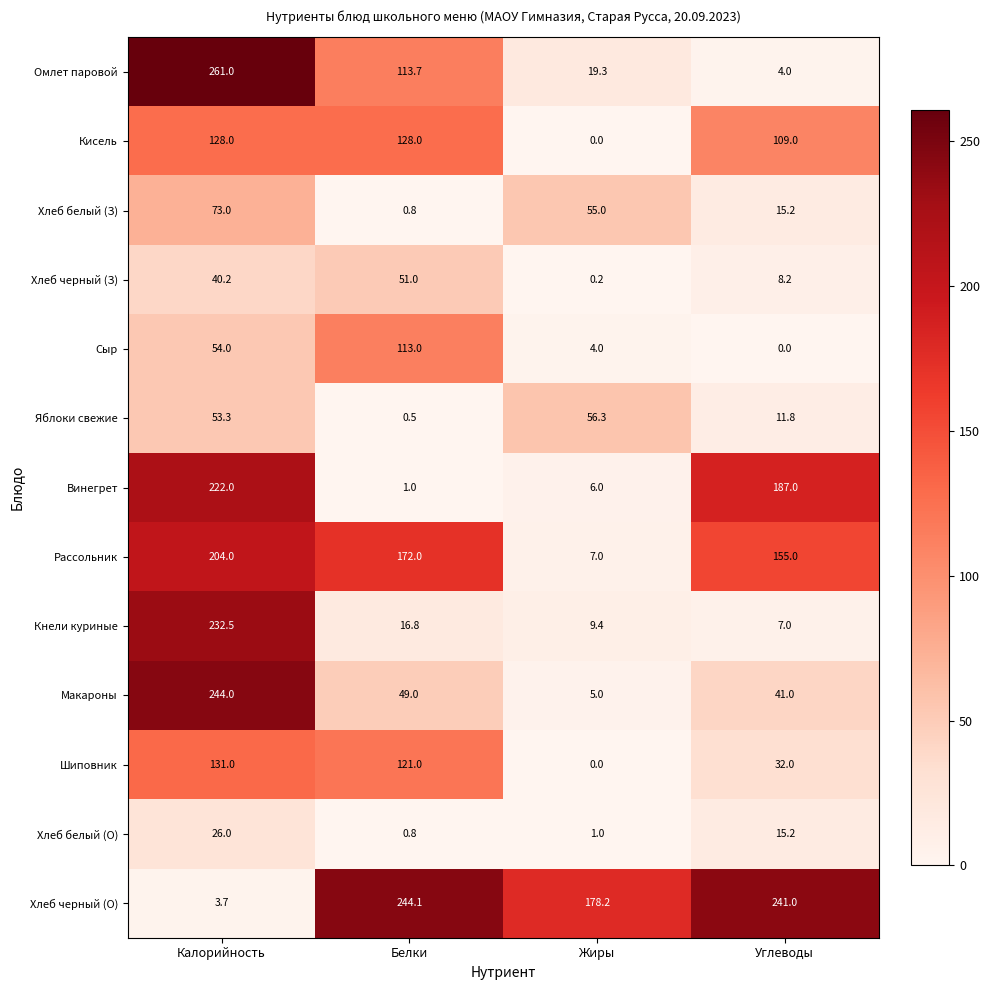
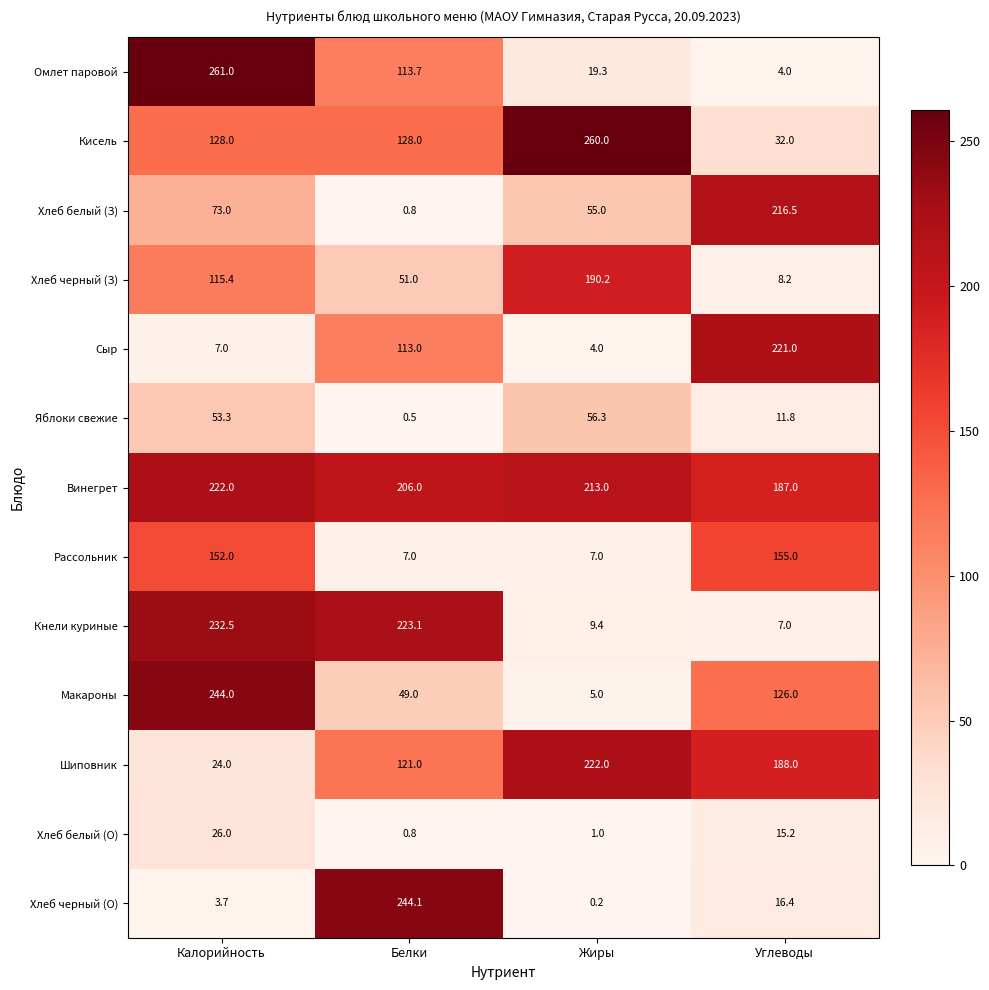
  {
    "Омлет паровой": {
      "Калорийность": 261.0,
      "Белки": 113.7,
      "Жиры": 19.3,
      "Углеводы": 4.0
    },
    "Кисель": {
      "Калорийность": 128.0,
      "Белки": 128.0,
-     "Жиры": 0.0,
-     "Углеводы": 109.0
+     "Жиры": 260.0,
+     "Углеводы": 32.0
    },
    "Хлеб белый (З)": {
      "Калорийность": 73.0,
      "Белки": 0.8,
      "Жиры": 55.0,
-     "Углеводы": 15.2
+     "Углеводы": 216.5
    },
    "Хлеб черный (З)": {
-     "Калорийность": 40.2,
+     "Калорийность": 115.4,
      "Белки": 51.0,
-     "Жиры": 0.2,
+     "Жиры": 190.2,
      "Углеводы": 8.2
    },
    "Сыр": {
-     "Калорийность": 54.0,
+     "Калорийность": 7.0,
      "Белки": 113.0,
      "Жиры": 4.0,
-     "Углеводы": 0.0
+     "Углеводы": 221.0
    },
    "Яблоки свежие": {
      "Калорийность": 53.3,
      "Белки": 0.5,
      "Жиры": 56.3,
      "Углеводы": 11.8
    },
    "Винегрет": {
      "Калорийность": 222.0,
-     "Белки": 1.0,
-     "Жиры": 6.0,
+     "Белки": 206.0,
+     "Жиры": 213.0,
      "Углеводы": 187.0
    },
    "Рассольник": {
-     "Калорийность": 204.0,
-     "Белки": 172.0,
+     "Калорийность": 152.0,
+     "Белки": 7.0,
      "Жиры": 7.0,
      "Углеводы": 155.0
    },
    "Кнели куриные": {
      "Калорийность": 232.5,
-     "Белки": 16.8,
+     "Белки": 223.1,
      "Жиры": 9.4,
      "Углеводы": 7.0
    },
    "Макароны": {
      "Калорийность": 244.0,
      "Белки": 49.0,
      "Жиры": 5.0,
-     "Углеводы": 41.0
+     "Углеводы": 126.0
    },
    "Шиповник": {
-     "Калорийность": 131.0,
+     "Калорийность": 24.0,
      "Белки": 121.0,
-     "Жиры": 0.0,
-     "Углеводы": 32.0
+     "Жиры": 222.0,
+     "Углеводы": 188.0
    },
    "Хлеб белый (О)": {
      "Калорийность": 26.0,
      "Белки": 0.8,
      "Жиры": 1.0,
      "Углеводы": 15.2
    },
    "Хлеб черный (О)": {
      "Калорийность": 3.7,
      "Белки": 244.1,
-     "Жиры": 178.2,
-     "Углеводы": 241.0
+     "Жиры": 0.2,
+     "Углеводы": 16.4
    }
  }
